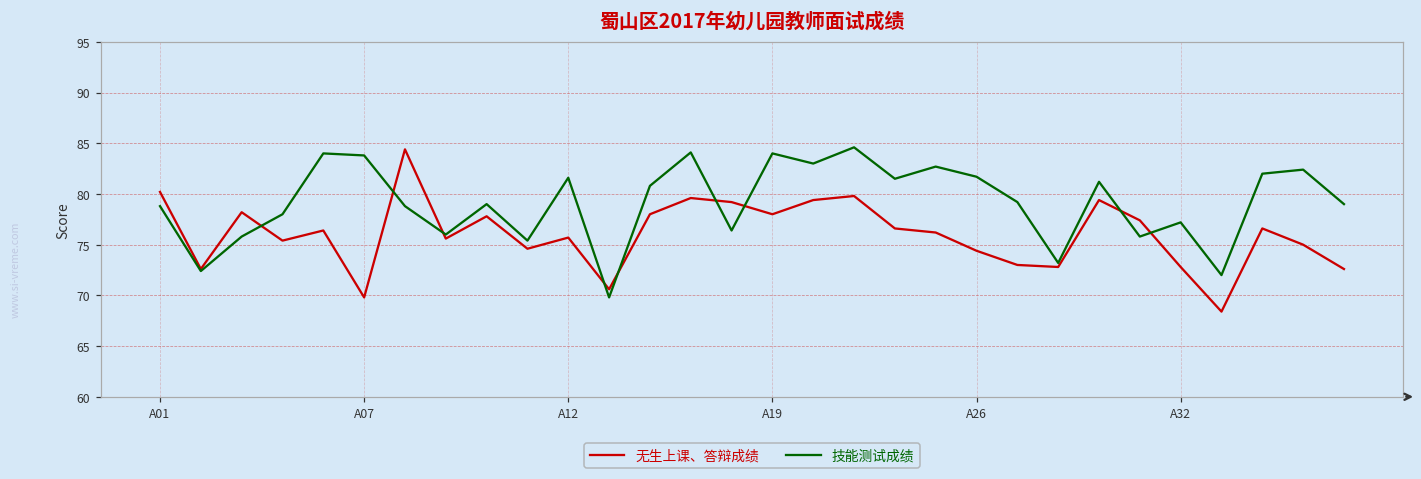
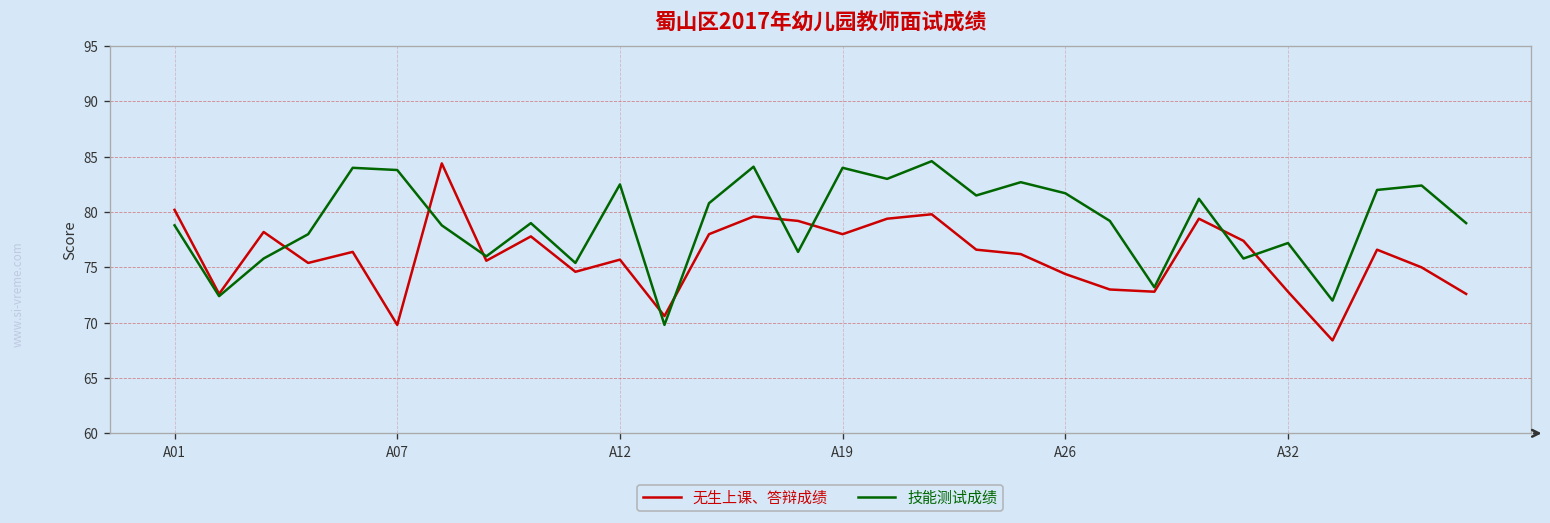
  {
    "无生上课、答辩成绩": {
      "A01": 80,
      "A07": 70,
      "A12": 76,
      "A19": 78,
      "A26": 74,
      "A32": 73
    },
    "技能测试成绩": {
      "A01": 79,
      "A07": 84,
-     "A12": 82,
+     "A12": 83,
      "A19": 84,
      "A26": 82,
      "A32": 77
    }
  }
